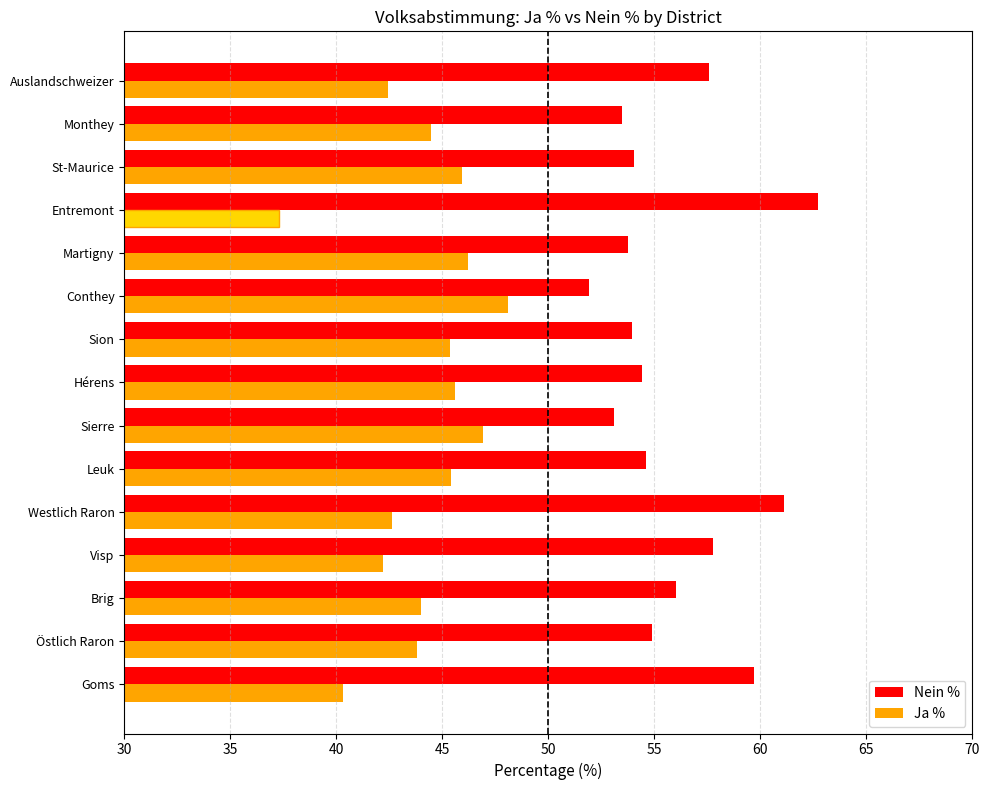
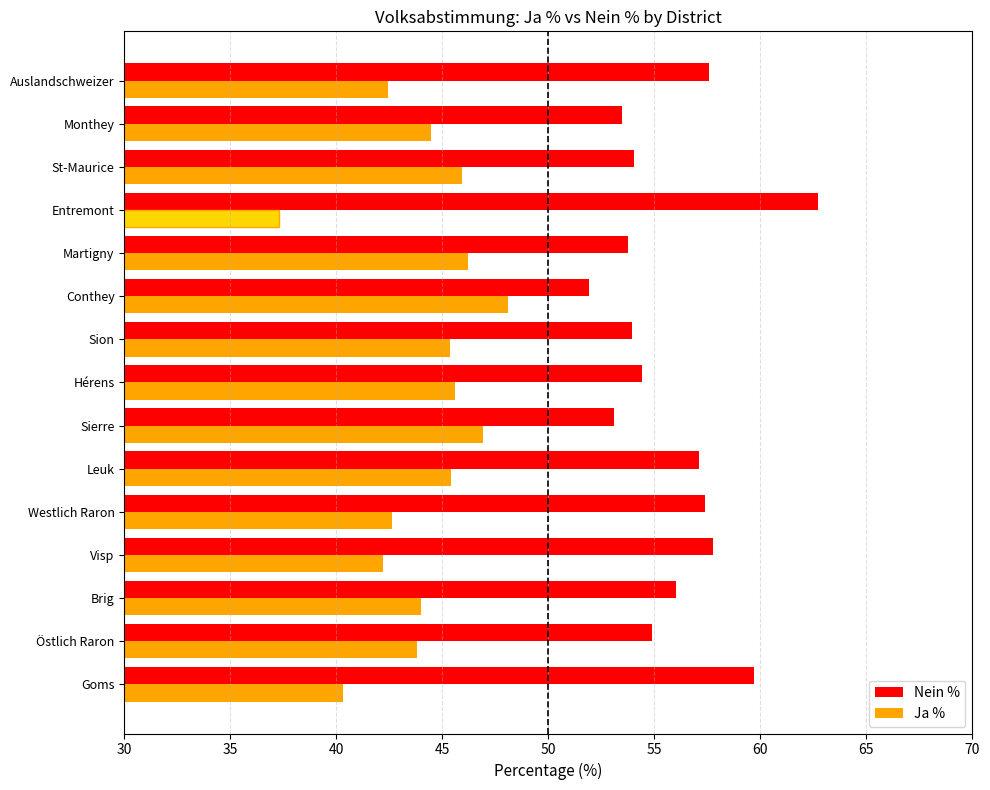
  {
    "Nein %": {
      "Auslandschweizer": 57.6,
      "Monthey": 53.5,
      "St-Maurice": 54.1,
      "Entremont": 62.7,
      "Martigny": 53.8,
      "Conthey": 51.9,
      "Sion": 53.9,
      "Hérens": 54.4,
      "Sierre": 53.1,
-     "Leuk": 54.6,
-     "Westlich Raron": 61.1,
+     "Leuk": 57.1,
+     "Westlich Raron": 57.4,
      "Visp": 57.8,
      "Brig": 56.0,
      "Östlich Raron": 54.9,
      "Goms": 59.7
    },
    "Ja %": {
      "Auslandschweizer": 42.4,
      "Monthey": 44.5,
      "St-Maurice": 45.9,
      "Entremont": 37.3,
      "Martigny": 46.2,
      "Conthey": 48.1,
      "Sion": 45.4,
      "Hérens": 45.6,
      "Sierre": 46.9,
      "Leuk": 45.4,
      "Westlich Raron": 42.6,
      "Visp": 42.2,
      "Brig": 44.0,
      "Östlich Raron": 43.8,
      "Goms": 40.3
    }
  }
